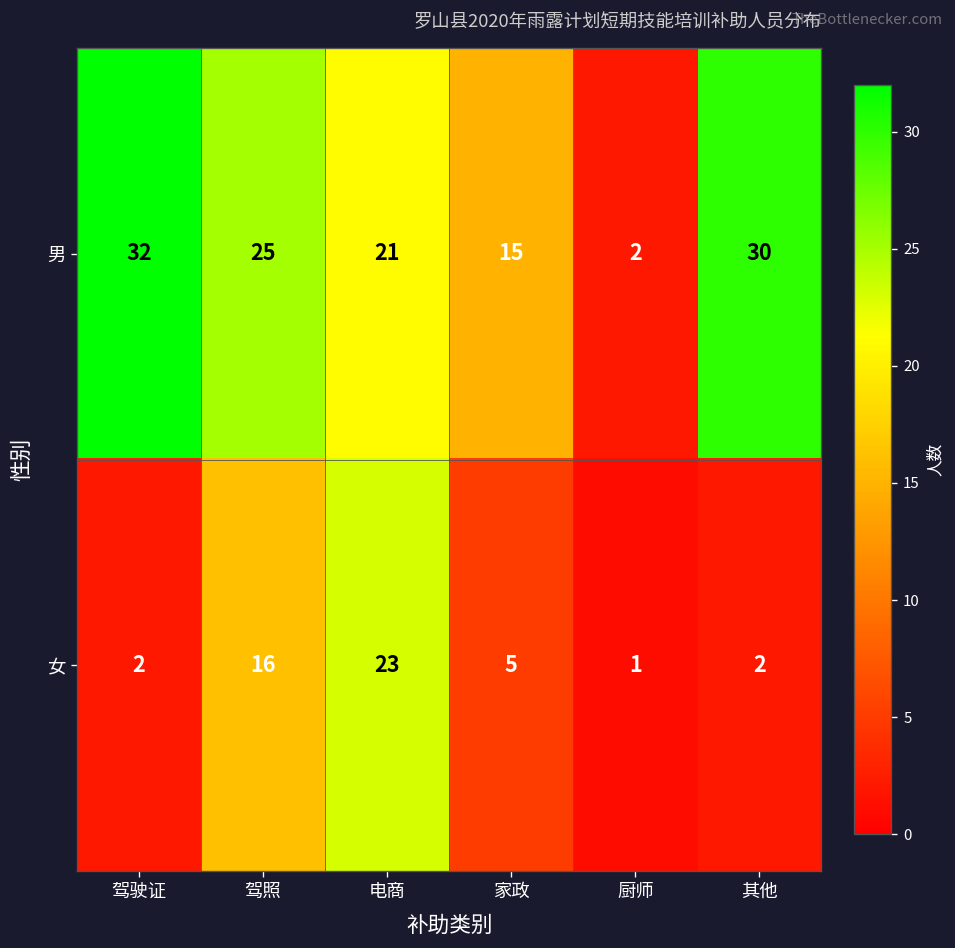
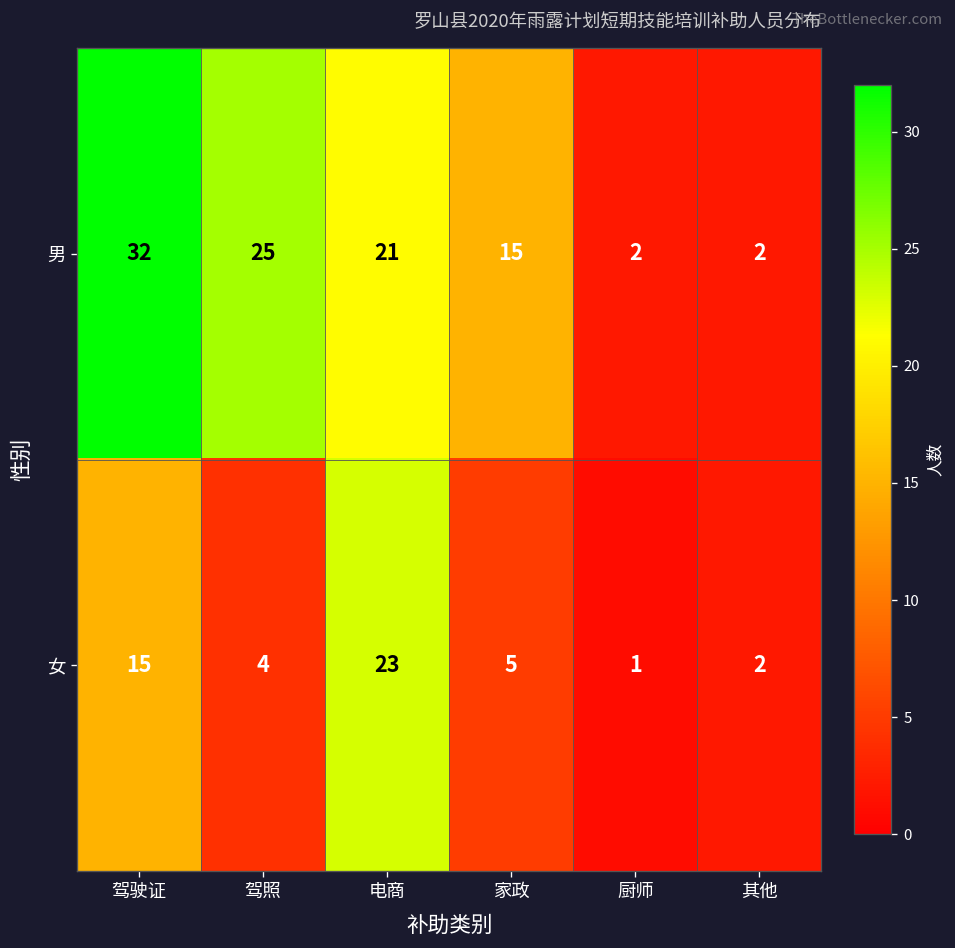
  {
    "男": {
      "驾驶证": 32,
      "驾照": 25,
      "电商": 21,
      "家政": 15,
      "厨师": 2,
-     "其他": 30
+     "其他": 2
    },
    "女": {
-     "驾驶证": 2,
-     "驾照": 16,
+     "驾驶证": 15,
+     "驾照": 4,
      "电商": 23,
      "家政": 5,
      "厨师": 1,
      "其他": 2
    }
  }
